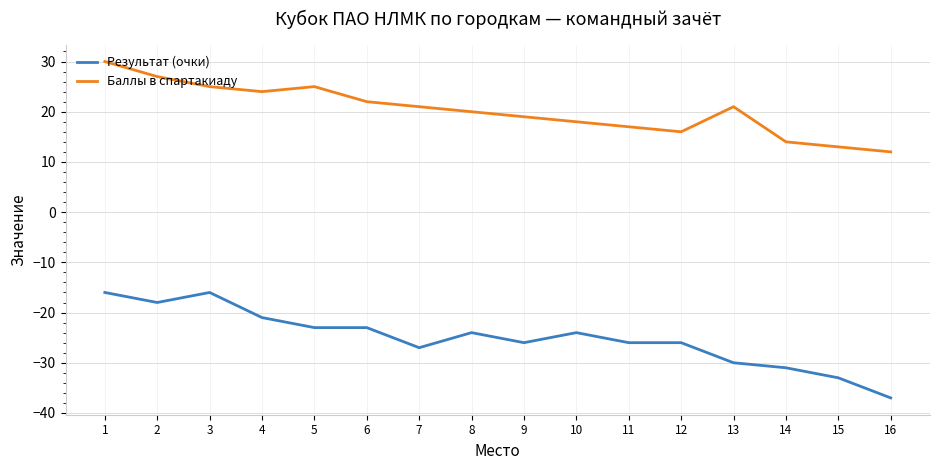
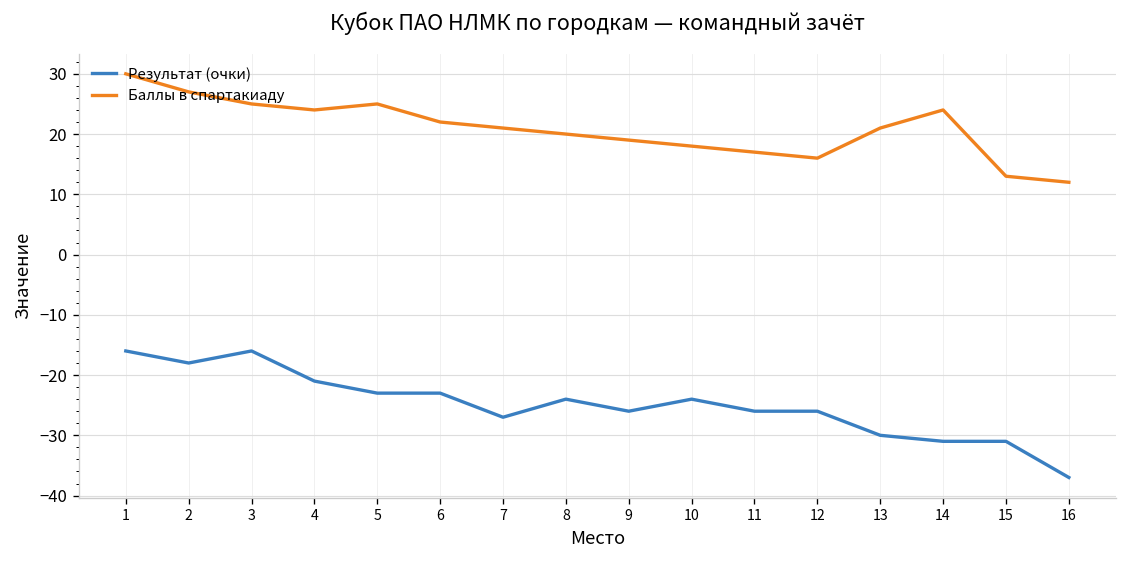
  {
    "Результат (очки)": {
      "1": -16,
      "2": -18,
      "3": -16,
      "4": -21,
      "5": -23,
      "6": -23,
      "7": -27,
      "8": -24,
      "9": -26,
      "10": -24,
      "11": -26,
      "12": -26,
      "13": -30,
      "14": -31,
-     "15": -33,
+     "15": -31,
      "16": -37
    },
    "Баллы в спартакиаду": {
      "1": 30,
      "2": 27,
      "3": 25,
      "4": 24,
      "5": 25,
      "6": 22,
      "7": 21,
      "8": 20,
      "9": 19,
      "10": 18,
      "11": 17,
      "12": 16,
      "13": 21,
-     "14": 14,
+     "14": 24,
      "15": 13,
      "16": 12
    }
  }
